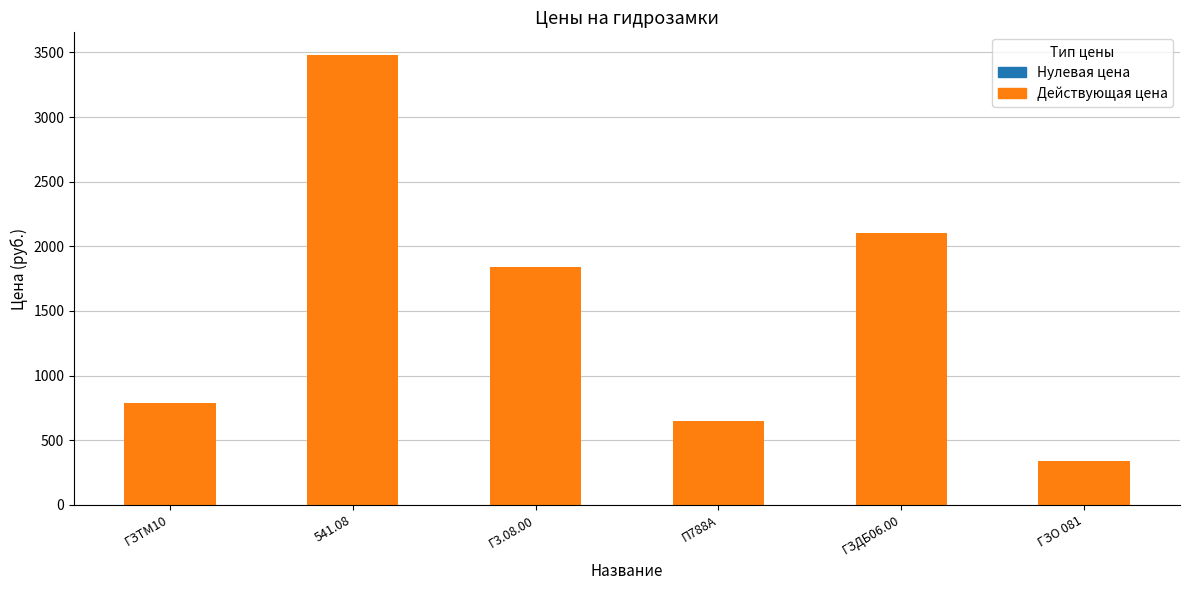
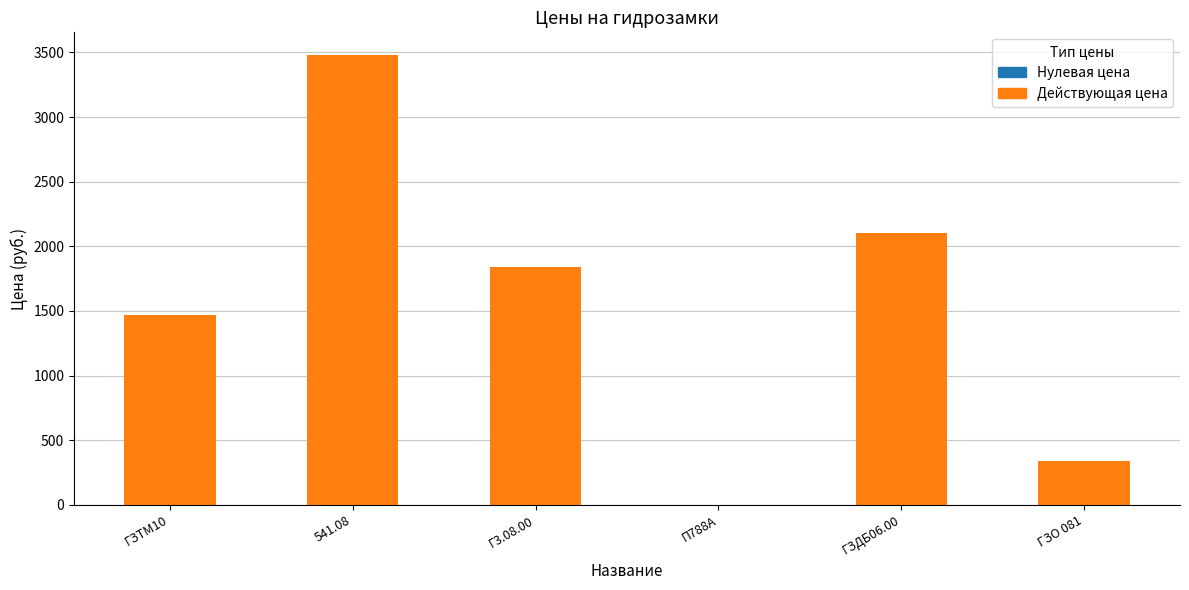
  {
-   "ГЗТМ10": 790,
+   "ГЗТМ10": 1470,
    "541.08": 3480,
    "Г3.08.00": 1840,
-   "П788А": 650,
+   "П788А": 0,
    "ГЗДБ06.00": 2100,
    "ГЗО 081": 340
  }
